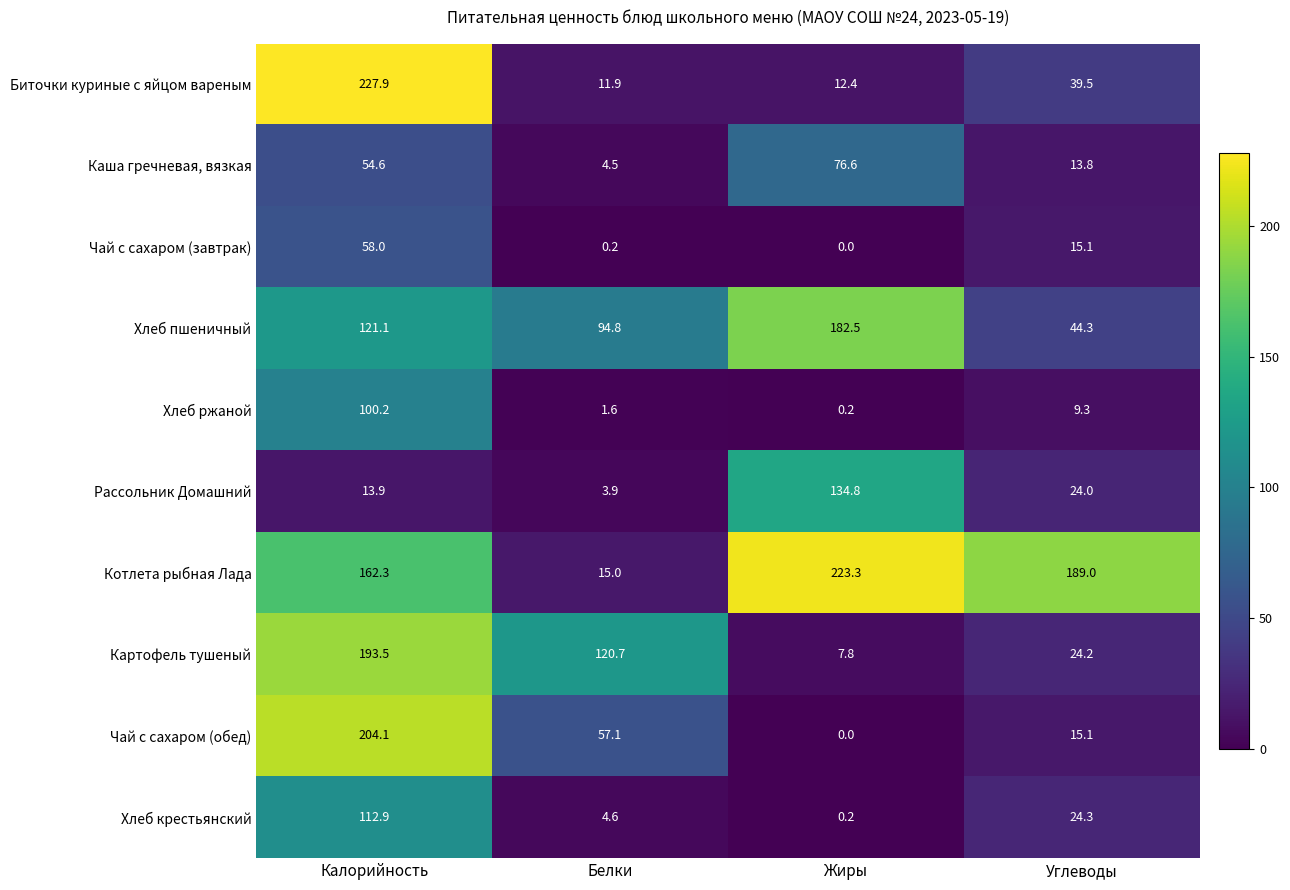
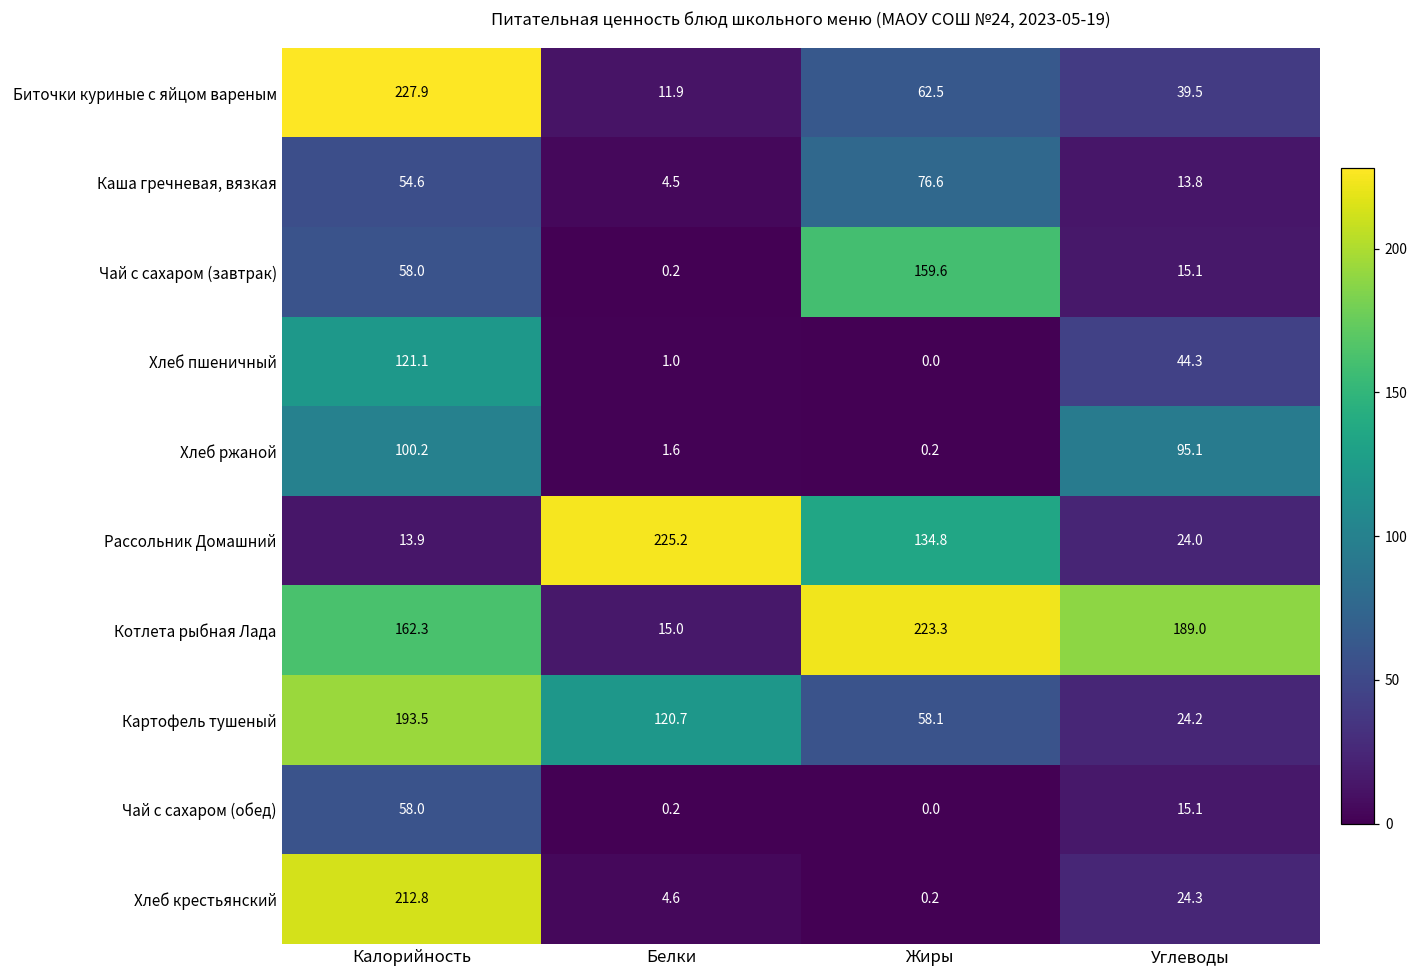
  {
    "Биточки куриные с яйцом вареным": {
      "Калорийность": 227.9,
      "Белки": 11.9,
-     "Жиры": 12.4,
+     "Жиры": 62.5,
      "Углеводы": 39.5
    },
    "Каша гречневая, вязкая": {
      "Калорийность": 54.6,
      "Белки": 4.5,
      "Жиры": 76.6,
      "Углеводы": 13.8
    },
    "Чай с сахаром (завтрак)": {
      "Калорийность": 58.0,
      "Белки": 0.2,
-     "Жиры": 0.0,
+     "Жиры": 159.6,
      "Углеводы": 15.1
    },
    "Хлеб пшеничный": {
      "Калорийность": 121.1,
-     "Белки": 94.8,
-     "Жиры": 182.5,
+     "Белки": 1.0,
+     "Жиры": 0.0,
      "Углеводы": 44.3
    },
    "Хлеб ржаной": {
      "Калорийность": 100.2,
      "Белки": 1.6,
      "Жиры": 0.2,
-     "Углеводы": 9.3
+     "Углеводы": 95.1
    },
    "Рассольник Домашний": {
      "Калорийность": 13.9,
-     "Белки": 3.9,
+     "Белки": 225.2,
      "Жиры": 134.8,
      "Углеводы": 24.0
    },
    "Котлета рыбная Лада": {
      "Калорийность": 162.3,
      "Белки": 15.0,
      "Жиры": 223.3,
      "Углеводы": 189.0
    },
    "Картофель тушеный": {
      "Калорийность": 193.5,
      "Белки": 120.7,
-     "Жиры": 7.8,
+     "Жиры": 58.1,
      "Углеводы": 24.2
    },
    "Чай с сахаром (обед)": {
-     "Калорийность": 204.1,
-     "Белки": 57.1,
+     "Калорийность": 58.0,
+     "Белки": 0.2,
      "Жиры": 0.0,
      "Углеводы": 15.1
    },
    "Хлеб крестьянский": {
-     "Калорийность": 112.9,
+     "Калорийность": 212.8,
      "Белки": 4.6,
      "Жиры": 0.2,
      "Углеводы": 24.3
    }
  }
